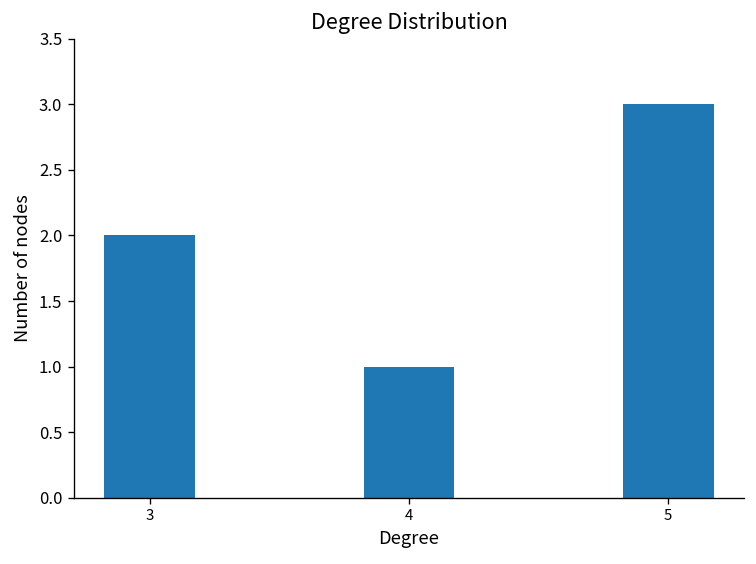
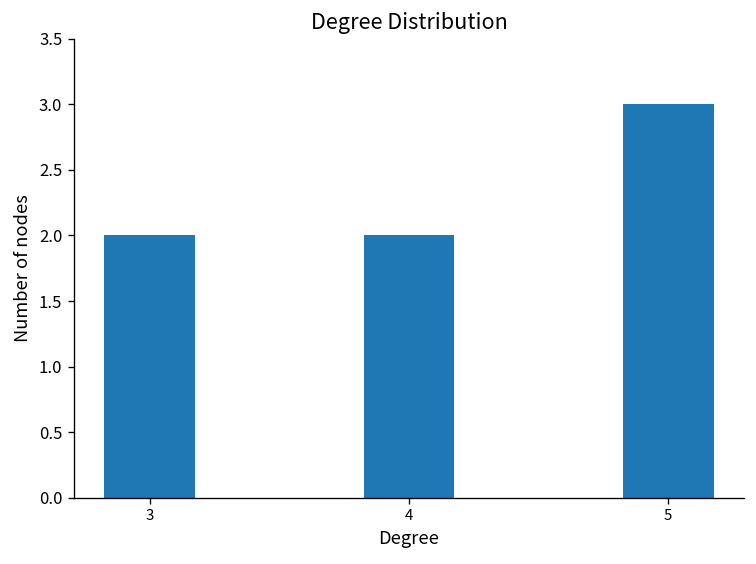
  {
    "3": 2,
-   "4": 1,
+   "4": 2,
    "5": 3
  }
